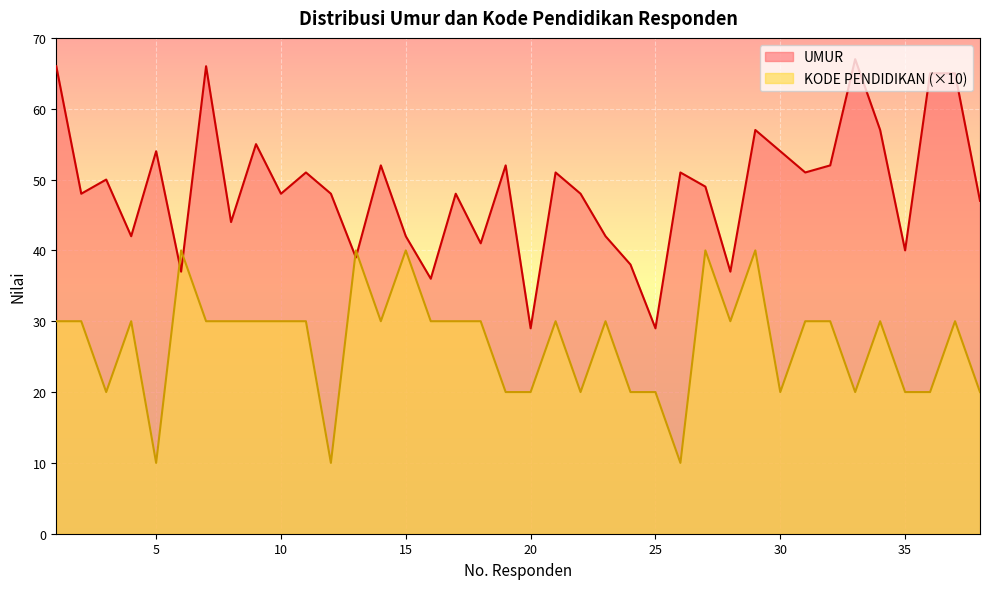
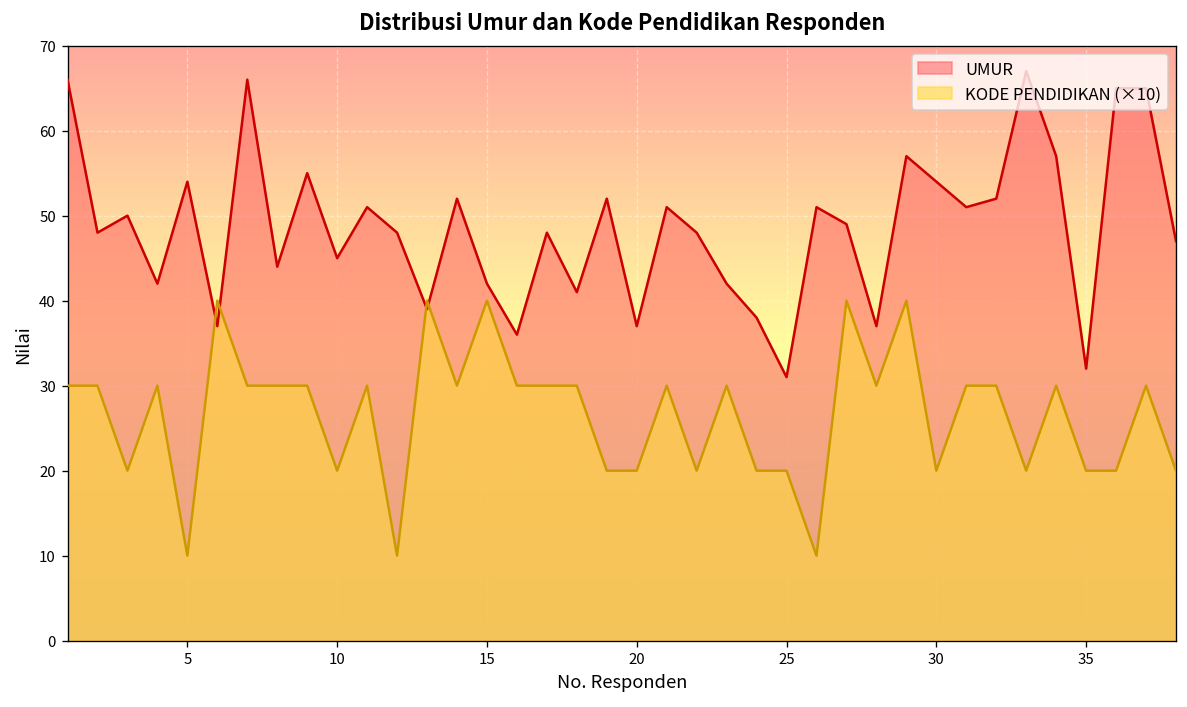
  {
    "UMUR": {
      "5": 54,
-     "10": 48,
+     "10": 45,
      "15": 42,
-     "20": 29,
-     "25": 29,
+     "20": 37,
+     "25": 31,
      "30": 54,
-     "35": 40
+     "35": 32
    },
    "KODE PENDIDIKAN (×10)": {
      "5": 10,
-     "10": 30,
+     "10": 20,
      "15": 40,
      "20": 20,
      "25": 20,
      "30": 20,
      "35": 20
    }
  }
